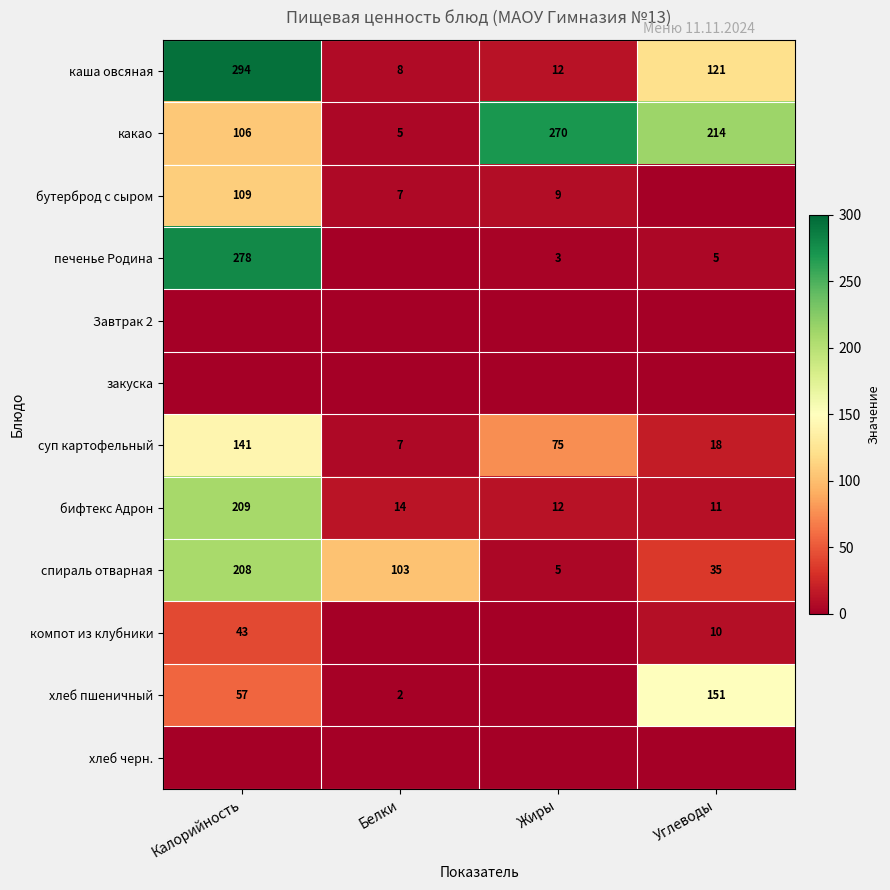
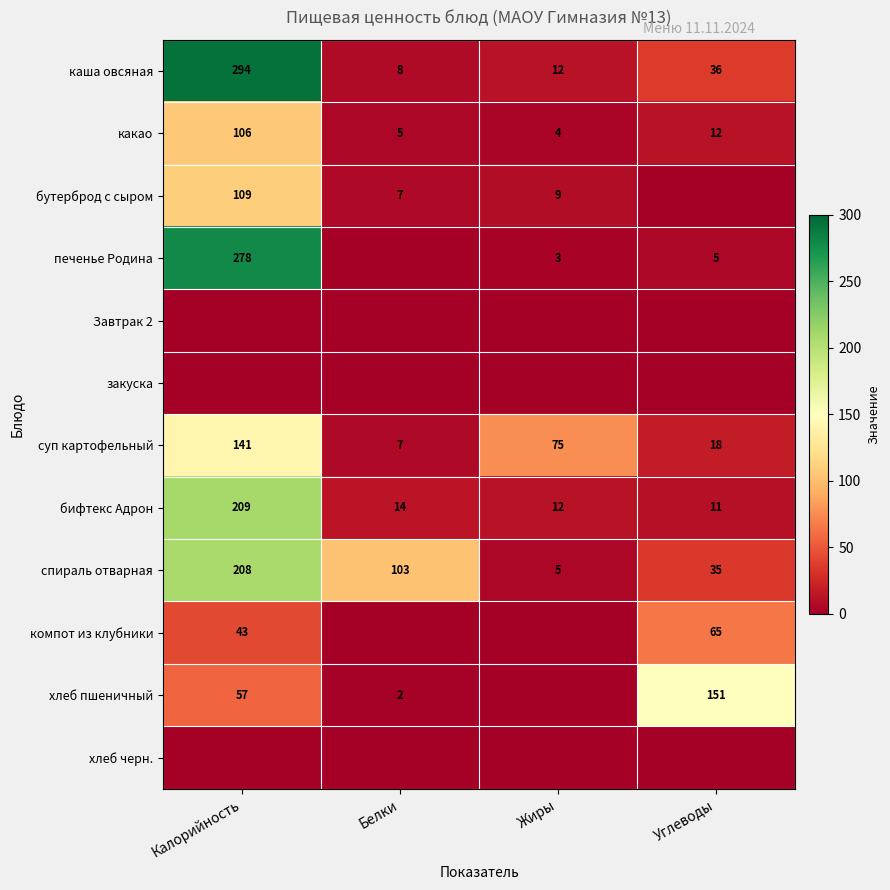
  {
    "каша овсяная": {
      "Калорийность": 294,
      "Белки": 8,
      "Жиры": 12,
-     "Углеводы": 121
+     "Углеводы": 36
    },
    "какао": {
      "Калорийность": 106,
      "Белки": 5,
-     "Жиры": 270,
-     "Углеводы": 214
+     "Жиры": 4,
+     "Углеводы": 12
    },
    "бутерброд с сыром": {
      "Калорийность": 109,
      "Белки": 7,
      "Жиры": 9
    },
    "печенье Родина": {
      "Калорийность": 278,
      "Жиры": 3,
      "Углеводы": 5
    },
    "суп картофельный": {
      "Калорийность": 141,
      "Белки": 7,
      "Жиры": 75,
      "Углеводы": 18
    },
    "бифтекс Адрон": {
      "Калорийность": 209,
      "Белки": 14,
      "Жиры": 12,
      "Углеводы": 11
    },
    "спираль отварная": {
      "Калорийность": 208,
      "Белки": 103,
      "Жиры": 5,
      "Углеводы": 35
    },
    "компот из клубники": {
      "Калорийность": 43,
-     "Углеводы": 10
+     "Углеводы": 65
    },
    "хлеб пшеничный": {
      "Калорийность": 57,
      "Белки": 2,
      "Углеводы": 151
    }
  }
